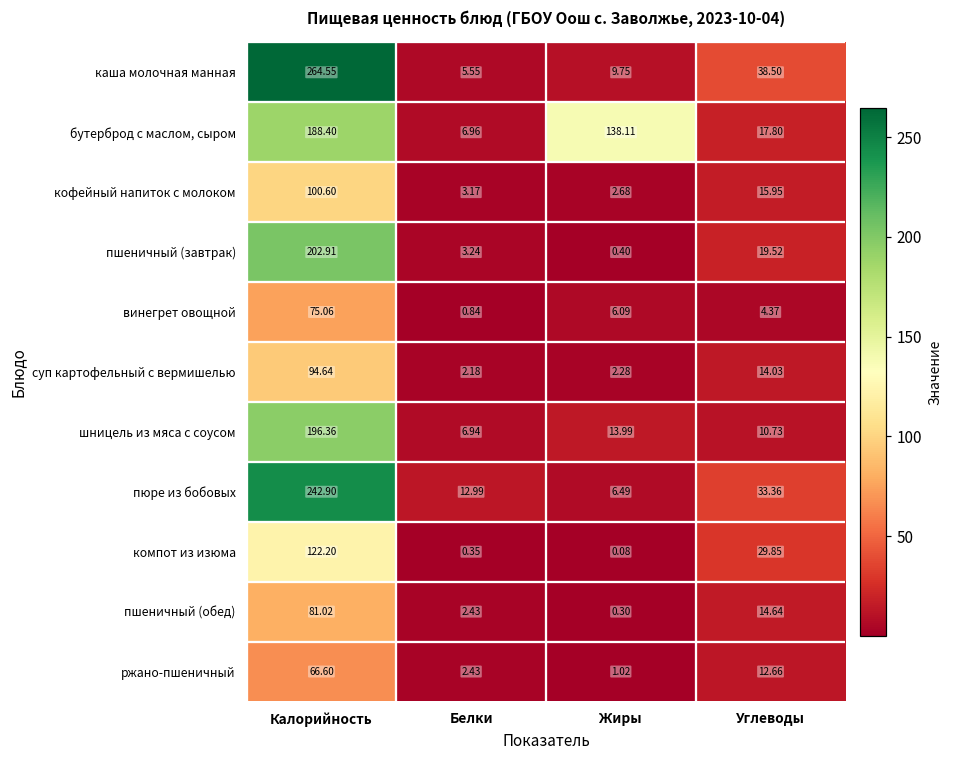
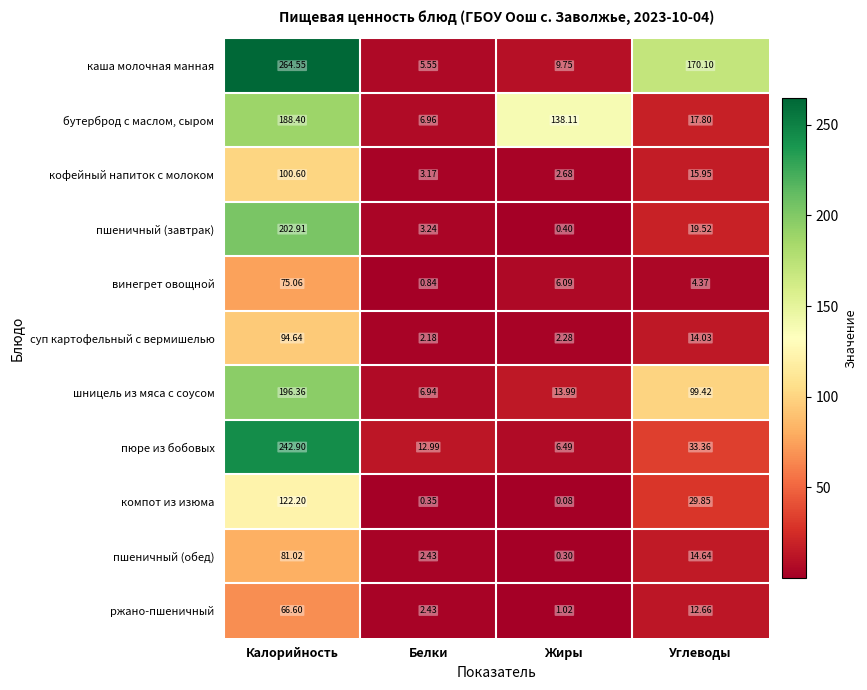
  {
    "каша молочная манная": {
-     "Углеводы": 38.50
+     "Углеводы": 170.10
    },
    "шницель из мяса с соусом": {
-     "Углеводы": 10.73
+     "Углеводы": 99.42
    }
  }
